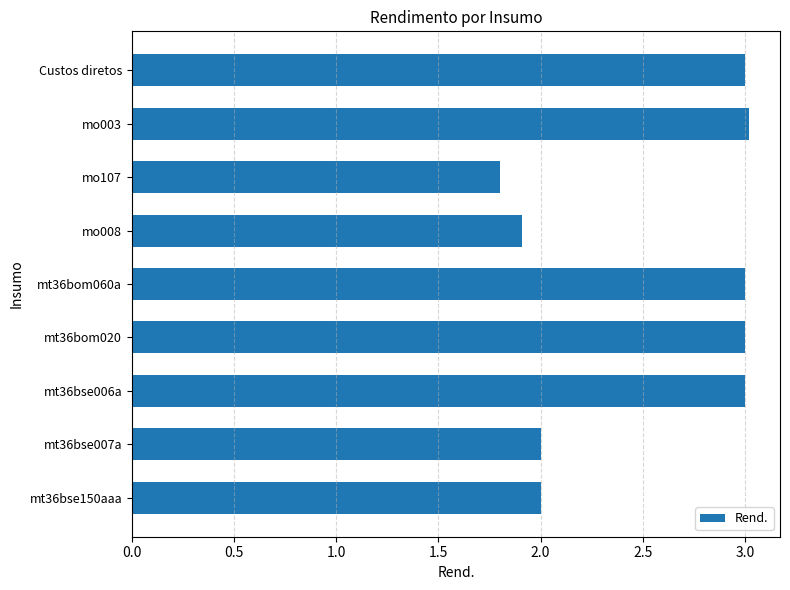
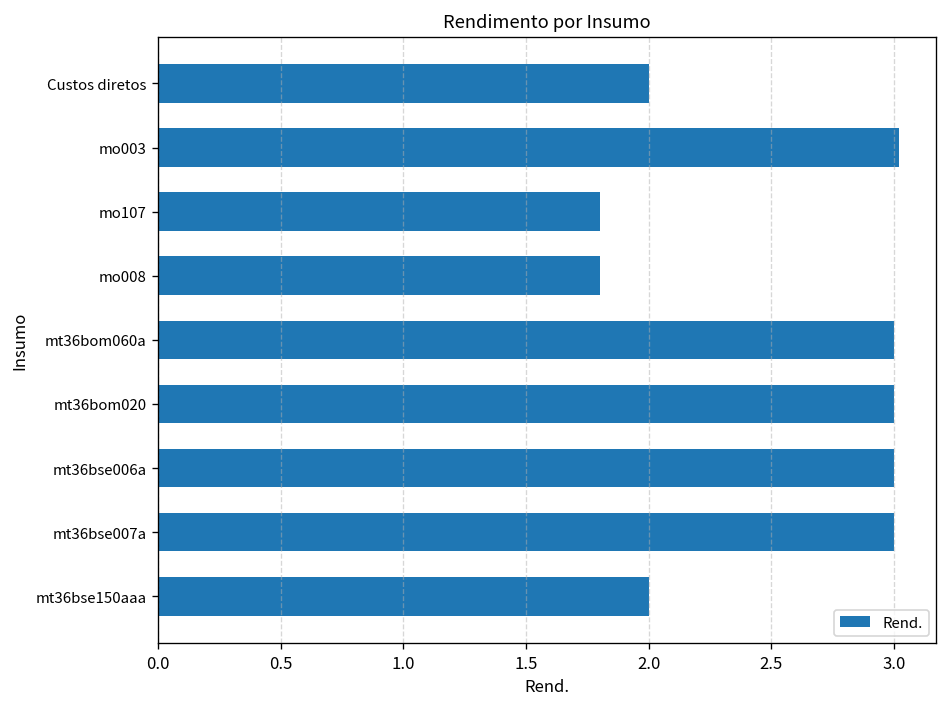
  {
-   "Custos diretos": 3,
+   "Custos diretos": 2,
    "mo003": 3.02,
    "mo107": 1.80,
-   "mo008": 1.91,
+   "mo008": 1.80,
    "mt36bom060a": 3.00,
    "mt36bom020": 3.00,
    "mt36bse006a": 3.00,
-   "mt36bse007a": 2,
+   "mt36bse007a": 3,
    "mt36bse150aaa": 2.00
  }
